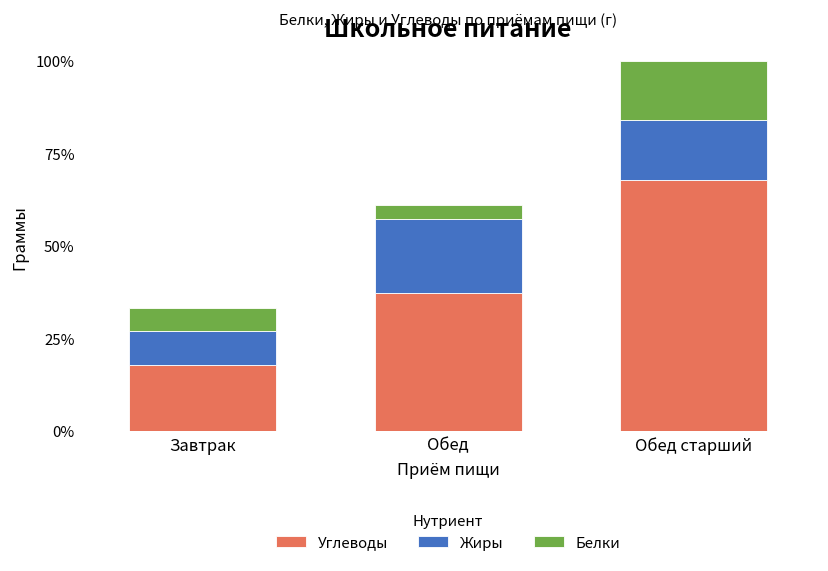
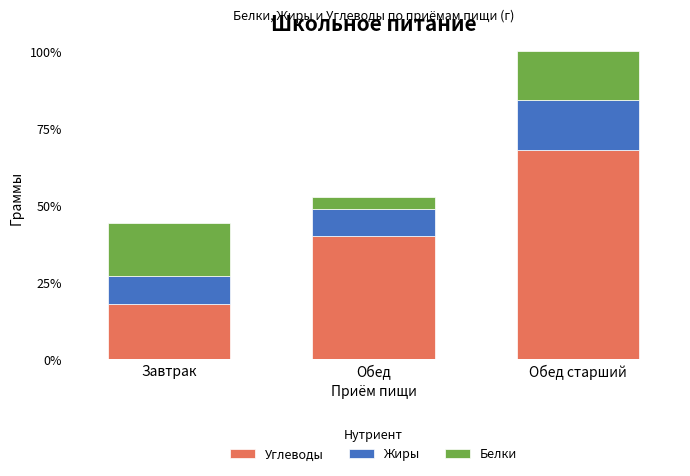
  {
    "Углеводы": {
      "Завтрак": "18%",
-     "Обед": "37%",
+     "Обед": "40%",
      "Обед старший": "68%"
    },
    "Жиры": {
      "Завтрак": "9%",
-     "Обед": "20%",
+     "Обед": "9%",
      "Обед старший": "16%"
    },
    "Белки": {
-     "Завтрак": "6%",
+     "Завтрак": "17%",
      "Обед": "4%",
      "Обед старший": "16%"
    }
  }
